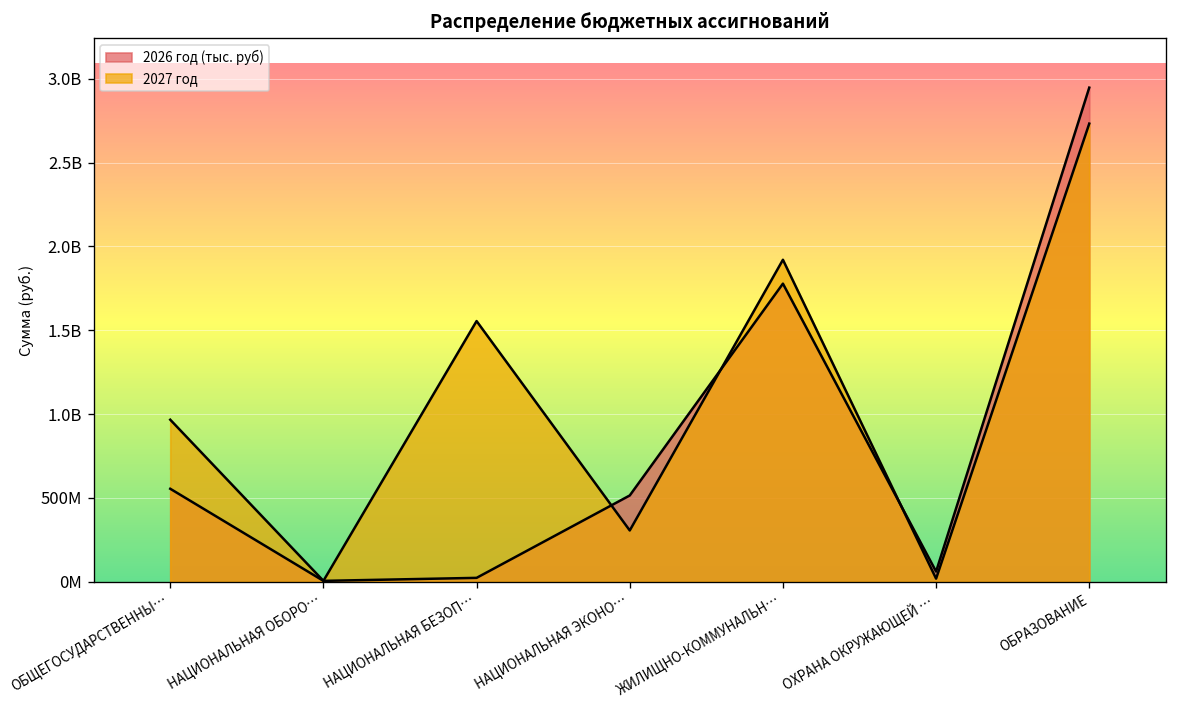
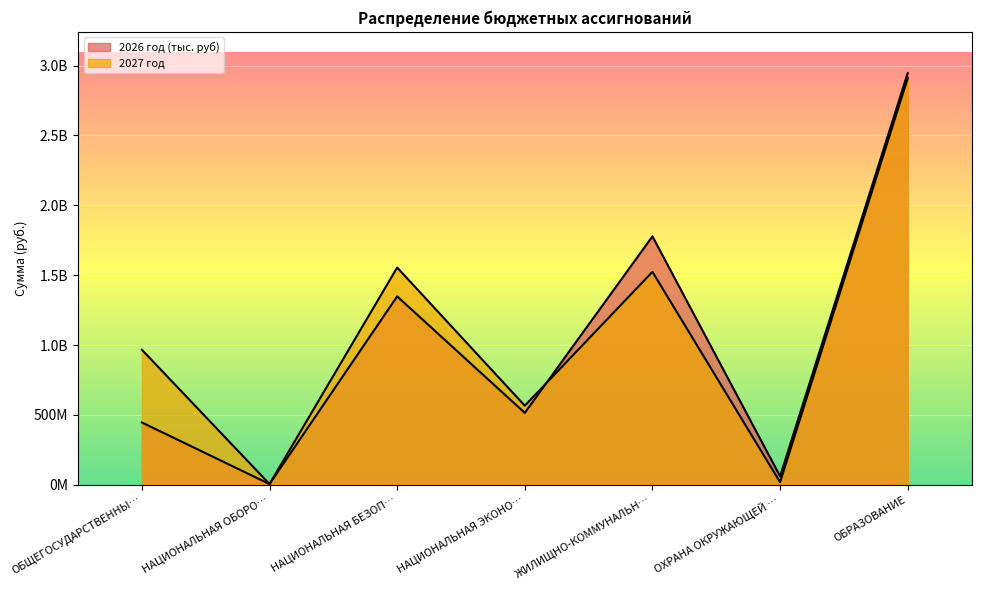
  {
    "2026 год (тыс. руб)": {
-     "ОБЩЕГОСУДАРСТВЕННЫ…": 550000000,
-     "НАЦИОНАЛЬНАЯ БЕЗОП…": 20000000,
+     "ОБЩЕГОСУДАРСТВЕННЫ…": 450000000,
+     "НАЦИОНАЛЬНАЯ БЕЗОП…": 1350000000,
      "НАЦИОНАЛЬНАЯ ЭКОНО…": 510000000,
      "ЖИЛИЩНО-КОММУНАЛЬН…": 1780000000,
      "ОХРАНА ОКРУЖАЮЩЕЙ …": 60000000,
      "ОБРАЗОВАНИЕ": 2950000000
    },
    "2027 год": {
      "ОБЩЕГОСУДАРСТВЕННЫ…": 970000000,
      "НАЦИОНАЛЬНАЯ БЕЗОП…": 1550000000,
-     "НАЦИОНАЛЬНАЯ ЭКОНО…": 310000000,
-     "ЖИЛИЩНО-КОММУНАЛЬН…": 1920000000,
+     "НАЦИОНАЛЬНАЯ ЭКОНО…": 570000000,
+     "ЖИЛИЩНО-КОММУНАЛЬН…": 1520000000,
      "ОХРАНА ОКРУЖАЮЩЕЙ …": 20000000,
-     "ОБРАЗОВАНИЕ": 2730000000
+     "ОБРАЗОВАНИЕ": 2910000000
    }
  }
